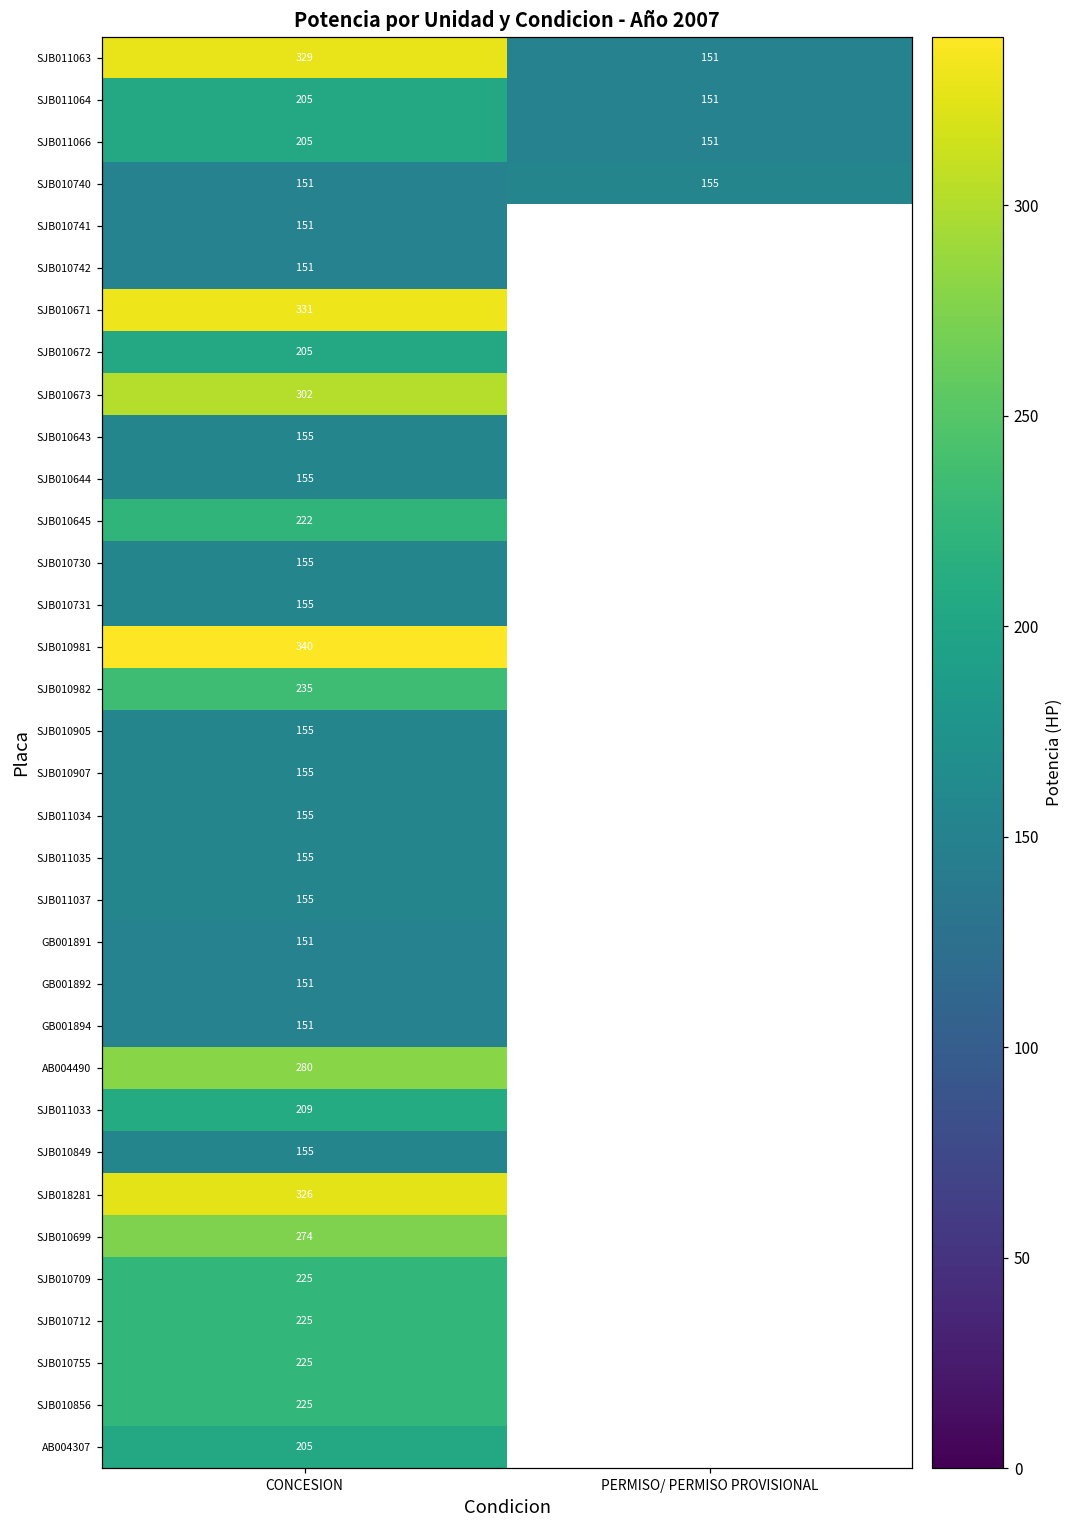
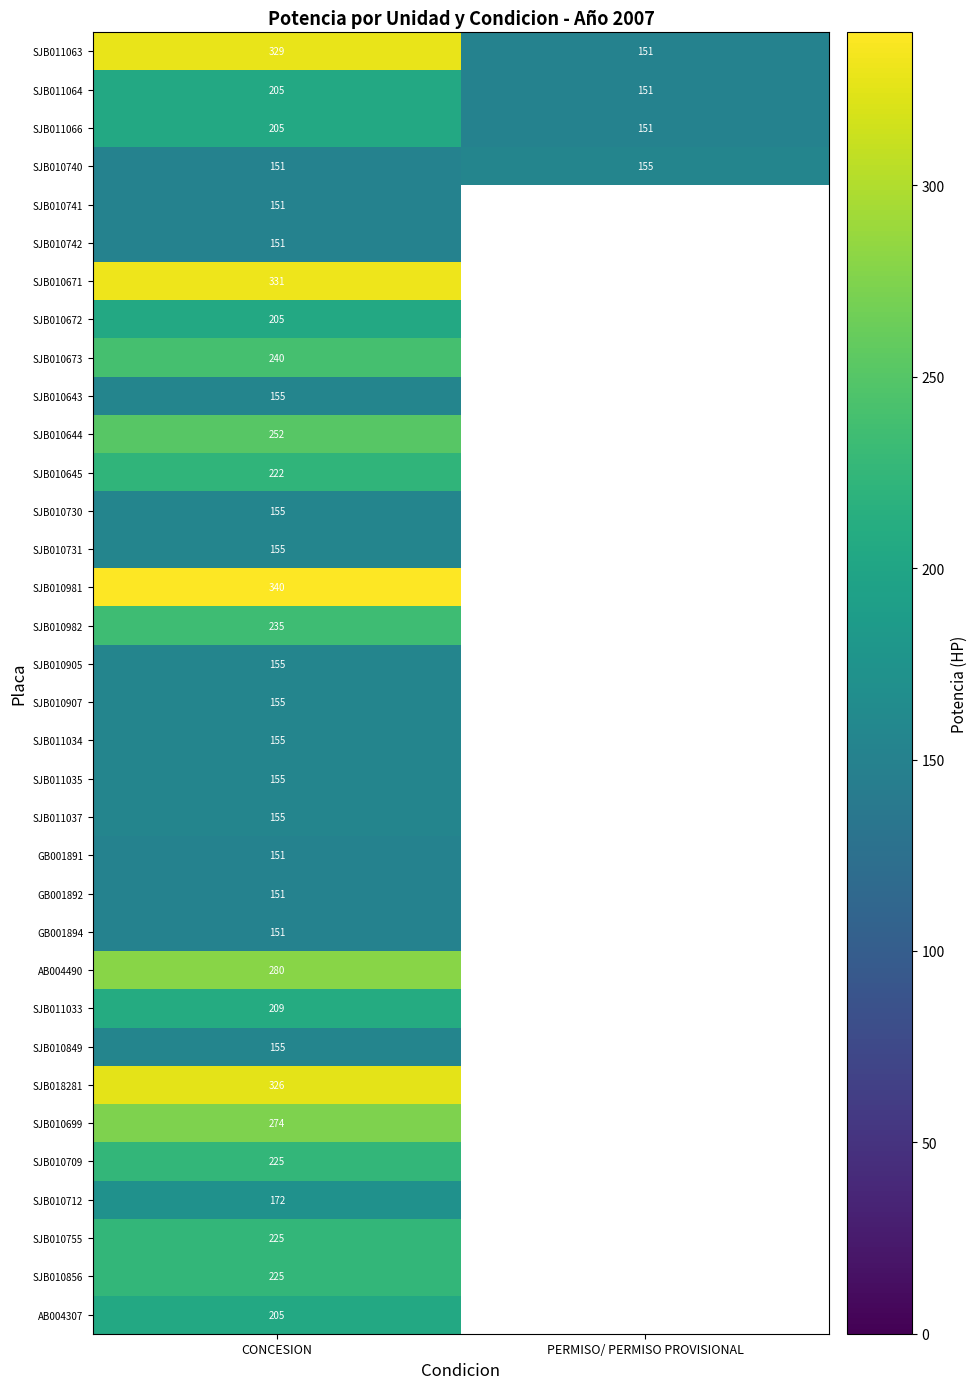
  {
    "SJB011063": {
      "CONCESION": 329,
      "PERMISO/ PERMISO PROVISIONAL": 151
    },
    "SJB011064": {
      "CONCESION": 205,
      "PERMISO/ PERMISO PROVISIONAL": 151
    },
    "SJB011066": {
      "CONCESION": 205,
      "PERMISO/ PERMISO PROVISIONAL": 151
    },
    "SJB010740": {
      "CONCESION": 151,
      "PERMISO/ PERMISO PROVISIONAL": 155
    },
    "SJB010741": {
      "CONCESION": 151
    },
    "SJB010742": {
      "CONCESION": 151
    },
    "SJB010671": {
      "CONCESION": 331
    },
    "SJB010672": {
      "CONCESION": 205
    },
    "SJB010673": {
-     "CONCESION": 302
+     "CONCESION": 240
    },
    "SJB010643": {
      "CONCESION": 155
    },
    "SJB010644": {
-     "CONCESION": 155
+     "CONCESION": 252
    },
    "SJB010645": {
      "CONCESION": 222
    },
    "SJB010730": {
      "CONCESION": 155
    },
    "SJB010731": {
      "CONCESION": 155
    },
    "SJB010981": {
      "CONCESION": 340
    },
    "SJB010982": {
      "CONCESION": 235
    },
    "SJB010905": {
      "CONCESION": 155
    },
    "SJB010907": {
      "CONCESION": 155
    },
    "SJB011034": {
      "CONCESION": 155
    },
    "SJB011035": {
      "CONCESION": 155
    },
    "SJB011037": {
      "CONCESION": 155
    },
    "GB001891": {
      "CONCESION": 151
    },
    "GB001892": {
      "CONCESION": 151
    },
    "GB001894": {
      "CONCESION": 151
    },
    "AB004490": {
      "CONCESION": 280
    },
    "SJB011033": {
      "CONCESION": 209
    },
    "SJB010849": {
      "CONCESION": 155
    },
    "SJB018281": {
      "CONCESION": 326
    },
    "SJB010699": {
      "CONCESION": 274
    },
    "SJB010709": {
      "CONCESION": 225
    },
    "SJB010712": {
-     "CONCESION": 225
+     "CONCESION": 172
    },
    "SJB010755": {
      "CONCESION": 225
    },
    "SJB010856": {
      "CONCESION": 225
    },
    "AB004307": {
      "CONCESION": 205
    }
  }
